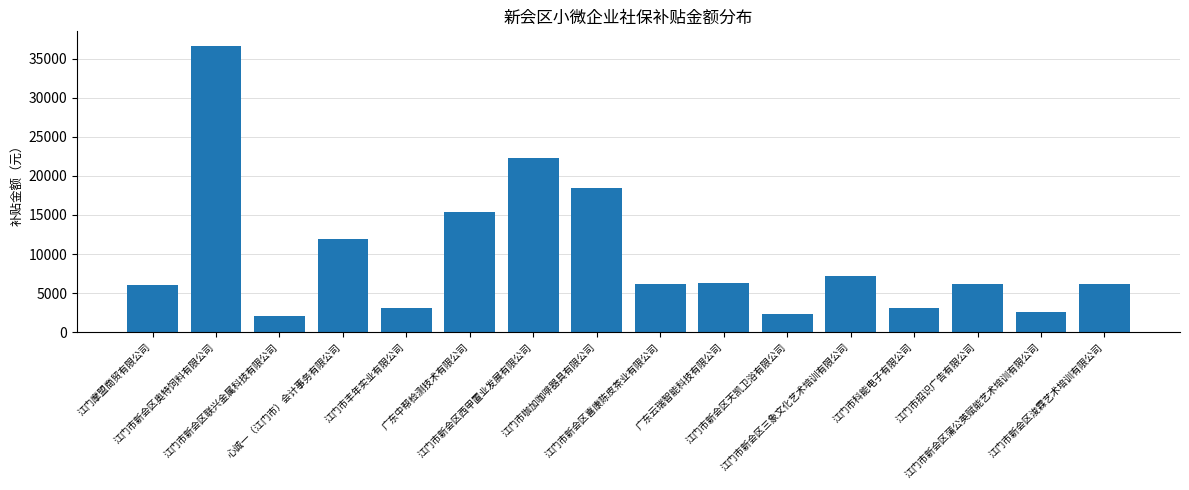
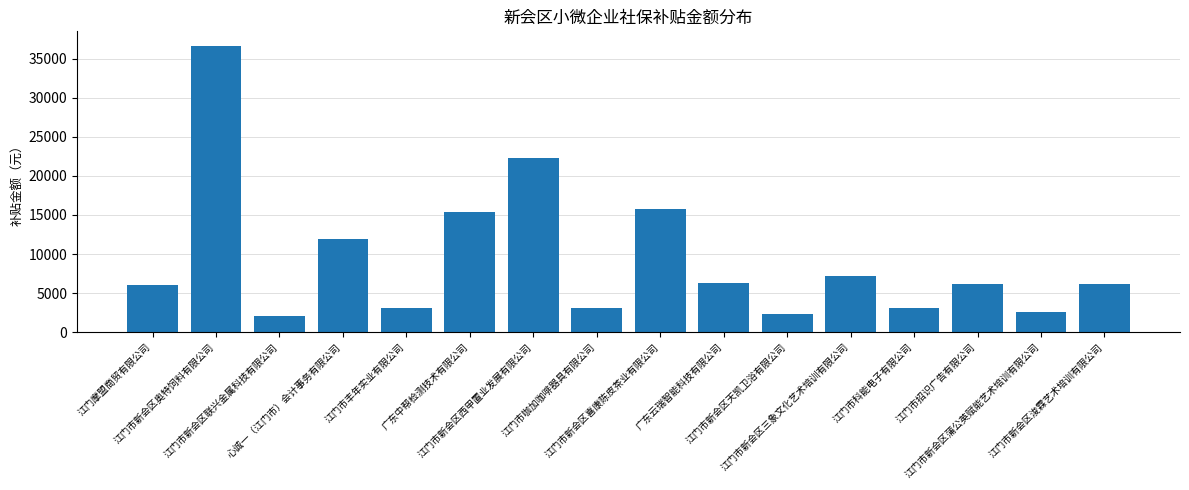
  {
    "江门摩盟商贸有限公司": 6000,
    "江门市新会区奥特饲料有限公司": 37000,
    "江门市新会区联兴金属科技有限公司": 2000,
    "心诚一（江门市）会计事务有限公司": 12000,
    "江门市丰年实业有限公司": 3000,
    "广东中帮检测技术有限公司": 15000,
    "江门市新会区西甲置业发展有限公司": 22000,
-   "江门市咖加咖啡器具有限公司": 18000,
-   "江门市新会区喜康陈皮茶业有限公司": 6000,
+   "江门市咖加咖啡器具有限公司": 3000,
+   "江门市新会区喜康陈皮茶业有限公司": 16000,
    "广东云瑞智能科技有限公司": 6000,
    "江门市新会区天凯卫浴有限公司": 2000,
    "江门市新会区三象文化艺术培训有限公司": 7000,
    "江门市科能电子有限公司": 3000,
    "江门市招识广告有限公司": 6000,
    "江门市新会区蒲公英赋能艺术培训有限公司": 3000,
    "江门市新会区浚霖艺术培训有限公司": 6000
  }
